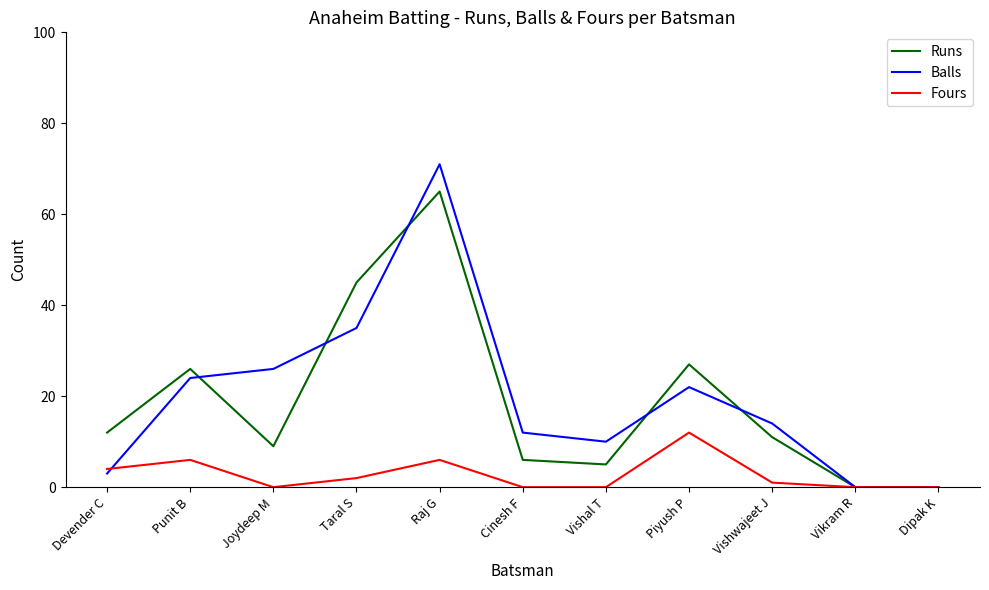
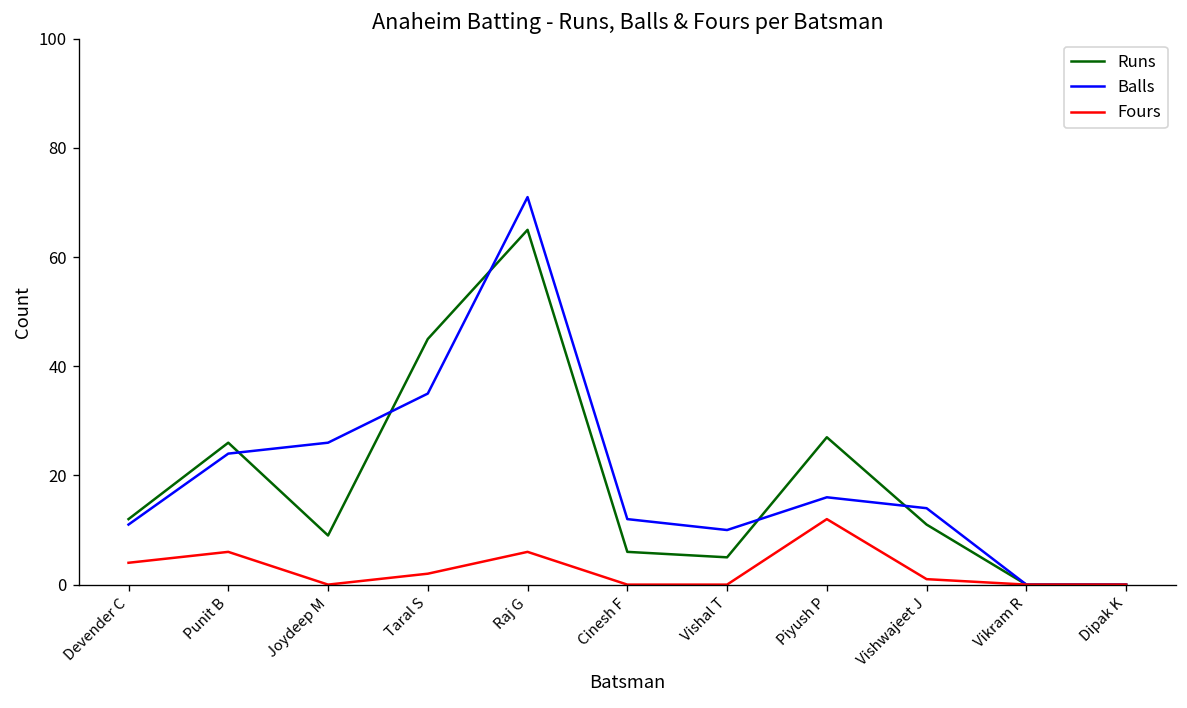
  {
    "Runs": {
      "Devender C": 12,
      "Punit B": 26,
      "Joydeep M": 9,
      "Taral S": 45,
      "Raj G": 65,
      "Cinesh F": 6,
      "Vishal T": 5,
      "Piyush P": 27,
      "Vishwajeet J": 11
    },
    "Balls": {
-     "Devender C": 3,
+     "Devender C": 11,
      "Punit B": 24,
      "Joydeep M": 26,
      "Taral S": 35,
      "Raj G": 71,
      "Cinesh F": 12,
      "Vishal T": 10,
-     "Piyush P": 22,
+     "Piyush P": 16,
      "Vishwajeet J": 14
    },
    "Fours": {
      "Devender C": 4,
      "Punit B": 6,
      "Joydeep M": 0,
      "Taral S": 2,
      "Raj G": 6,
      "Cinesh F": 0,
      "Vishal T": 0,
      "Piyush P": 12,
      "Vishwajeet J": 1
    }
  }
